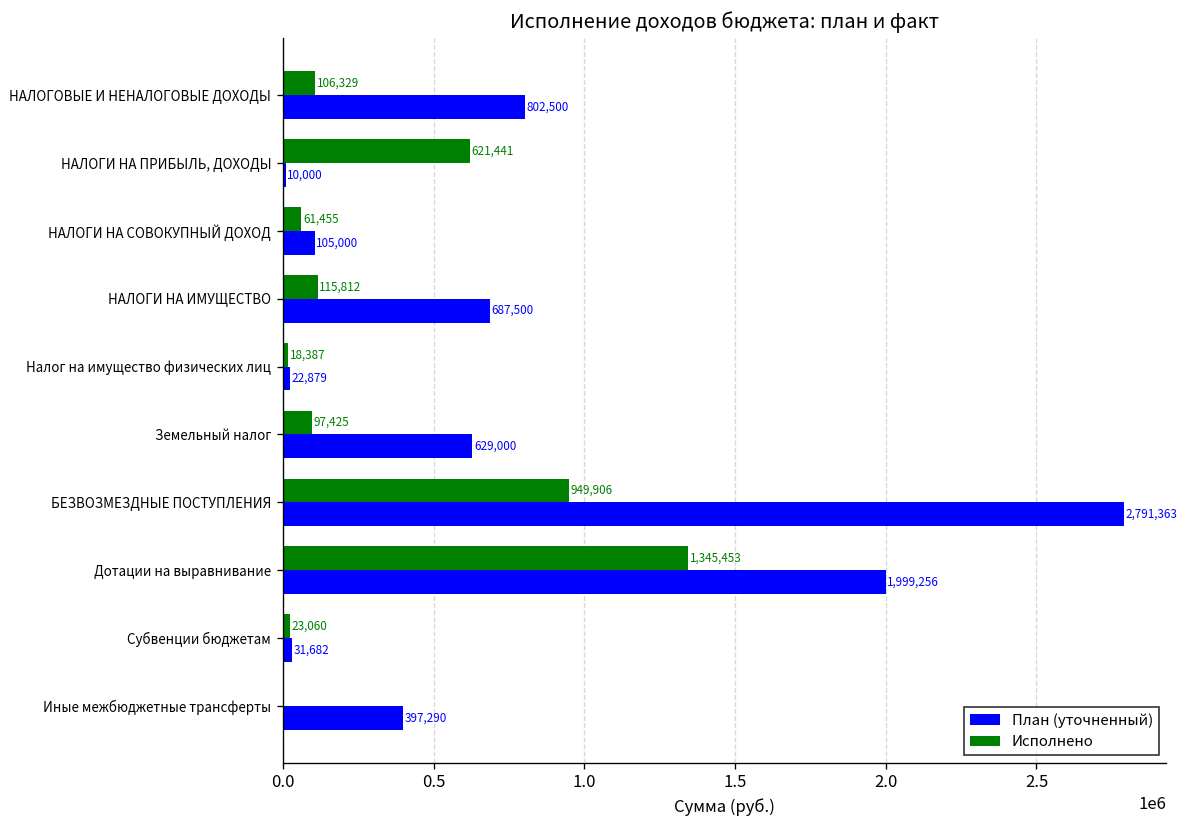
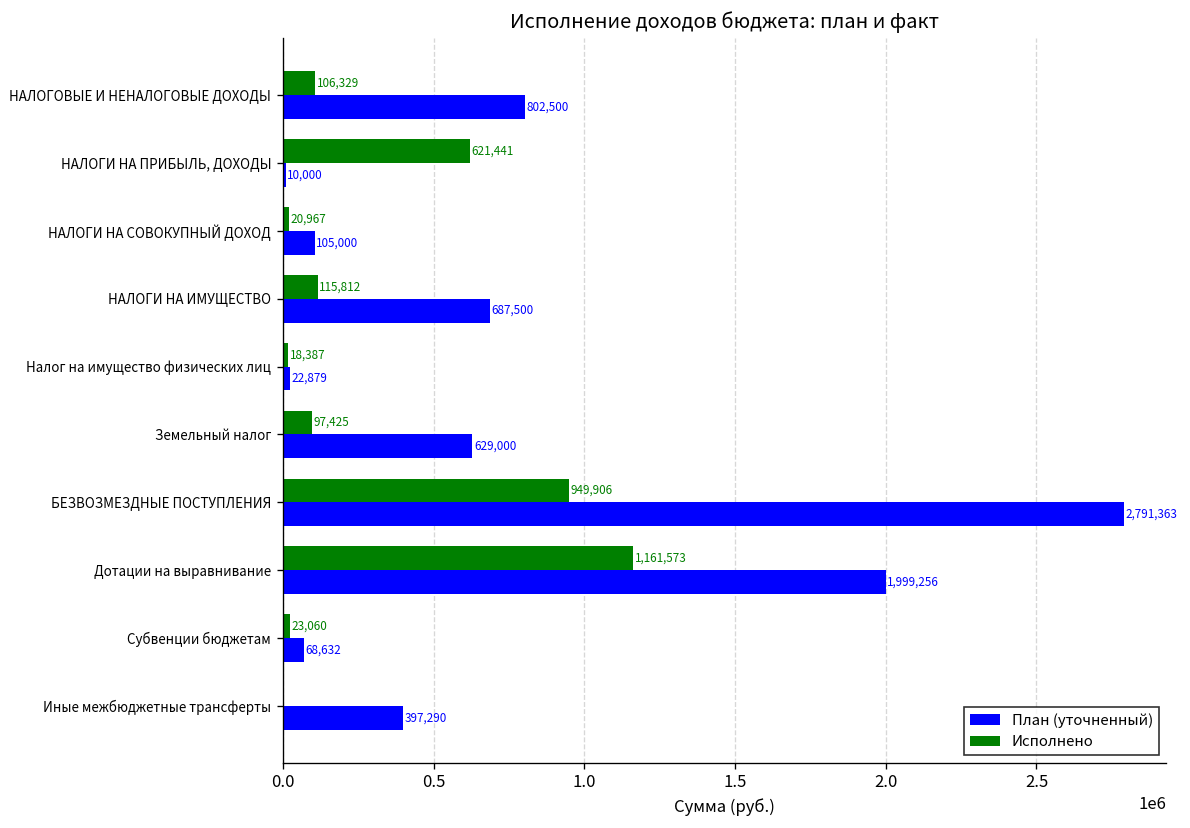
  {
    "План (уточненный)": {
      "НАЛОГОВЫЕ И НЕНАЛОГОВЫЕ ДОХОДЫ": "802,500",
      "НАЛОГИ НА ПРИБЫЛЬ, ДОХОДЫ": "10,000",
      "НАЛОГИ НА СОВОКУПНЫЙ ДОХОД": "105,000",
      "НАЛОГИ НА ИМУЩЕСТВО": "687,500",
      "Налог на имущество физических лиц": "22,879",
      "Земельный налог": "629,000",
      "БЕЗВОЗМЕЗДНЫЕ ПОСТУПЛЕНИЯ": "2,791,363",
      "Дотации на выравнивание": "1,999,256",
-     "Субвенции бюджетам": "31,682",
+     "Субвенции бюджетам": "68,632",
      "Иные межбюджетные трансферты": "397,290"
    },
    "Исполнено": {
      "НАЛОГОВЫЕ И НЕНАЛОГОВЫЕ ДОХОДЫ": "106,329",
      "НАЛОГИ НА ПРИБЫЛЬ, ДОХОДЫ": "621,441",
-     "НАЛОГИ НА СОВОКУПНЫЙ ДОХОД": "61,455",
+     "НАЛОГИ НА СОВОКУПНЫЙ ДОХОД": "20,967",
      "НАЛОГИ НА ИМУЩЕСТВО": "115,812",
      "Налог на имущество физических лиц": "18,387",
      "Земельный налог": "97,425",
      "БЕЗВОЗМЕЗДНЫЕ ПОСТУПЛЕНИЯ": "949,906",
-     "Дотации на выравнивание": "1,345,453",
+     "Дотации на выравнивание": "1,161,573",
      "Субвенции бюджетам": "23,060"
    }
  }
